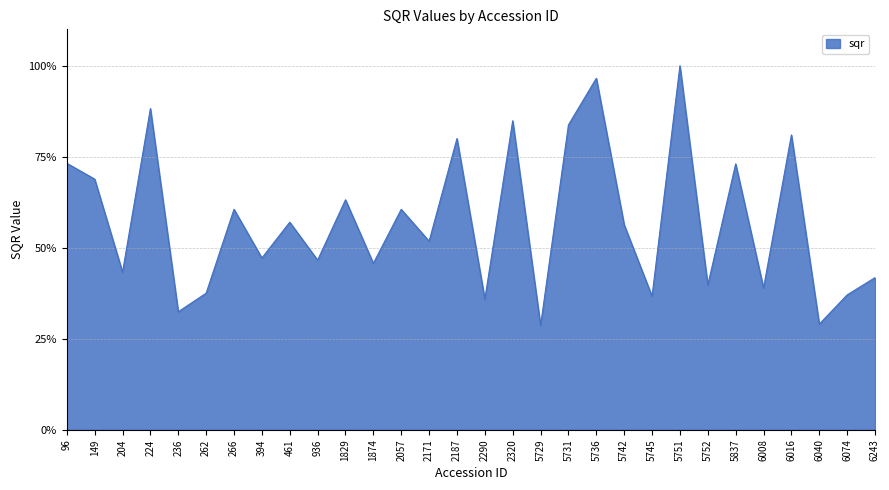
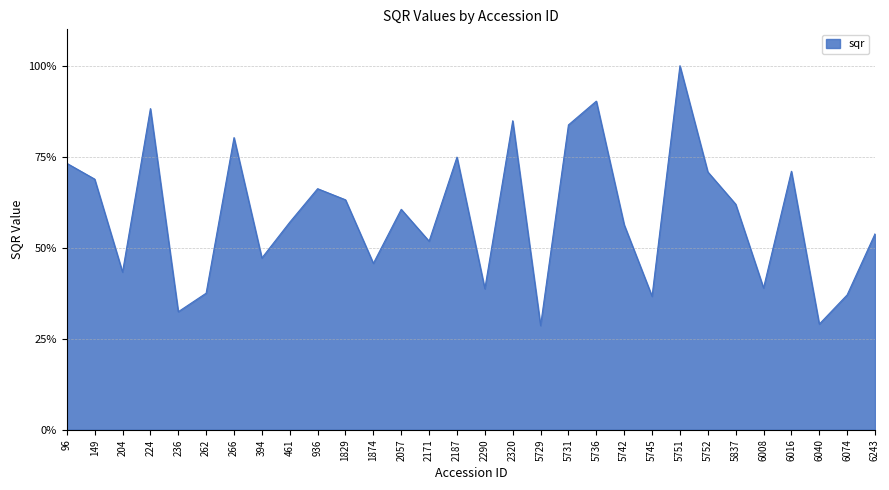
  {
    "96": "73%",
    "149": "69%",
    "204": "43%",
    "224": "88%",
    "236": "32%",
    "262": "38%",
-   "266": "61%",
+   "266": "80%",
    "394": "47%",
    "461": "57%",
-   "936": "47%",
+   "936": "66%",
    "1829": "63%",
    "1874": "46%",
    "2057": "61%",
    "2171": "52%",
-   "2187": "80%",
-   "2290": "36%",
+   "2187": "75%",
+   "2290": "39%",
    "2320": "85%",
    "5729": "29%",
    "5731": "84%",
-   "5736": "97%",
+   "5736": "90%",
    "5742": "56%",
    "5745": "37%",
    "5751": "100%",
-   "5752": "40%",
-   "5837": "73%",
+   "5752": "71%",
+   "5837": "62%",
    "6008": "39%",
-   "6016": "81%",
+   "6016": "71%",
    "6040": "29%",
    "6074": "37%",
-   "6243": "42%"
+   "6243": "54%"
  }
